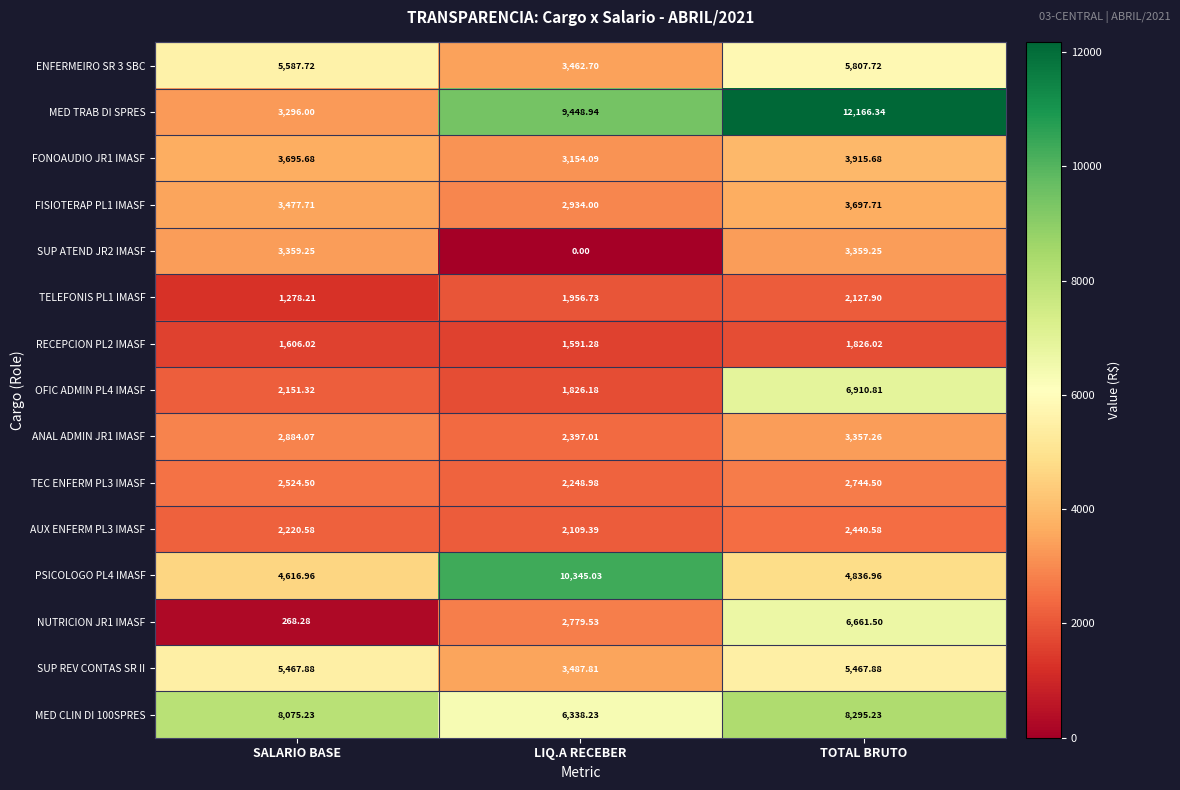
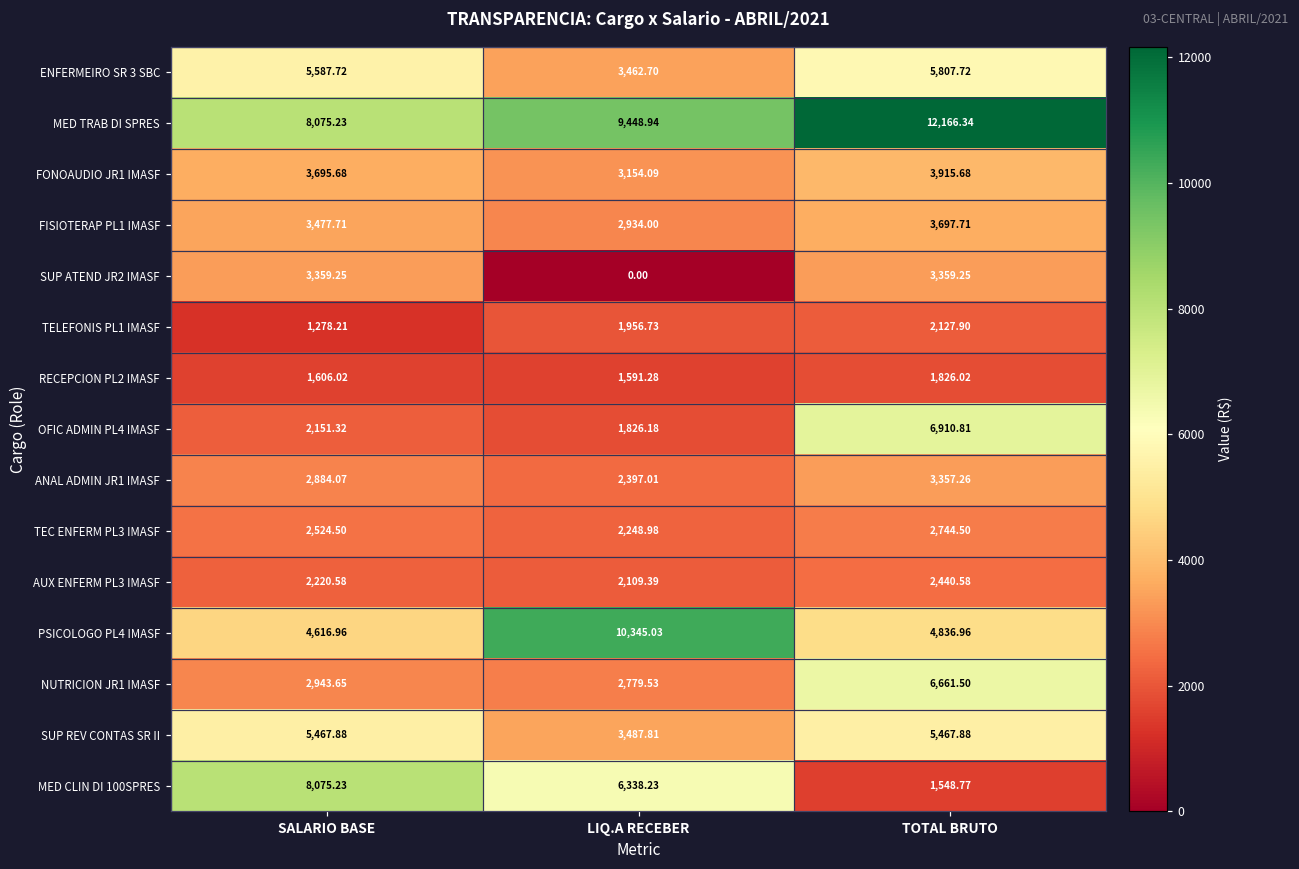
  {
    "ENFERMEIRO SR 3 SBC": {
      "SALARIO BASE": "5,587.72",
      "LIQ.A RECEBER": "3,462.70",
      "TOTAL BRUTO": "5,807.72"
    },
    "MED TRAB DI SPRES": {
-     "SALARIO BASE": "3,296.00",
+     "SALARIO BASE": "8,075.23",
      "LIQ.A RECEBER": "9,448.94",
      "TOTAL BRUTO": "12,166.34"
    },
    "FONOAUDIO JR1 IMASF": {
      "SALARIO BASE": "3,695.68",
      "LIQ.A RECEBER": "3,154.09",
      "TOTAL BRUTO": "3,915.68"
    },
    "FISIOTERAP PL1 IMASF": {
      "SALARIO BASE": "3,477.71",
      "LIQ.A RECEBER": "2,934.00",
      "TOTAL BRUTO": "3,697.71"
    },
    "SUP ATEND JR2 IMASF": {
      "SALARIO BASE": "3,359.25",
      "LIQ.A RECEBER": "0.00",
      "TOTAL BRUTO": "3,359.25"
    },
    "TELEFONIS PL1 IMASF": {
      "SALARIO BASE": "1,278.21",
      "LIQ.A RECEBER": "1,956.73",
      "TOTAL BRUTO": "2,127.90"
    },
    "RECEPCION PL2 IMASF": {
      "SALARIO BASE": "1,606.02",
      "LIQ.A RECEBER": "1,591.28",
      "TOTAL BRUTO": "1,826.02"
    },
    "OFIC ADMIN PL4 IMASF": {
      "SALARIO BASE": "2,151.32",
      "LIQ.A RECEBER": "1,826.18",
      "TOTAL BRUTO": "6,910.81"
    },
    "ANAL ADMIN JR1 IMASF": {
      "SALARIO BASE": "2,884.07",
      "LIQ.A RECEBER": "2,397.01",
      "TOTAL BRUTO": "3,357.26"
    },
    "TEC ENFERM PL3 IMASF": {
      "SALARIO BASE": "2,524.50",
      "LIQ.A RECEBER": "2,248.98",
      "TOTAL BRUTO": "2,744.50"
    },
    "AUX ENFERM PL3 IMASF": {
      "SALARIO BASE": "2,220.58",
      "LIQ.A RECEBER": "2,109.39",
      "TOTAL BRUTO": "2,440.58"
    },
    "PSICOLOGO PL4 IMASF": {
      "SALARIO BASE": "4,616.96",
      "LIQ.A RECEBER": "10,345.03",
      "TOTAL BRUTO": "4,836.96"
    },
    "NUTRICION JR1 IMASF": {
-     "SALARIO BASE": "268.28",
+     "SALARIO BASE": "2,943.65",
      "LIQ.A RECEBER": "2,779.53",
      "TOTAL BRUTO": "6,661.50"
    },
    "SUP REV CONTAS SR II": {
      "SALARIO BASE": "5,467.88",
      "LIQ.A RECEBER": "3,487.81",
      "TOTAL BRUTO": "5,467.88"
    },
    "MED CLIN DI 100SPRES": {
      "SALARIO BASE": "8,075.23",
      "LIQ.A RECEBER": "6,338.23",
-     "TOTAL BRUTO": "8,295.23"
+     "TOTAL BRUTO": "1,548.77"
    }
  }
